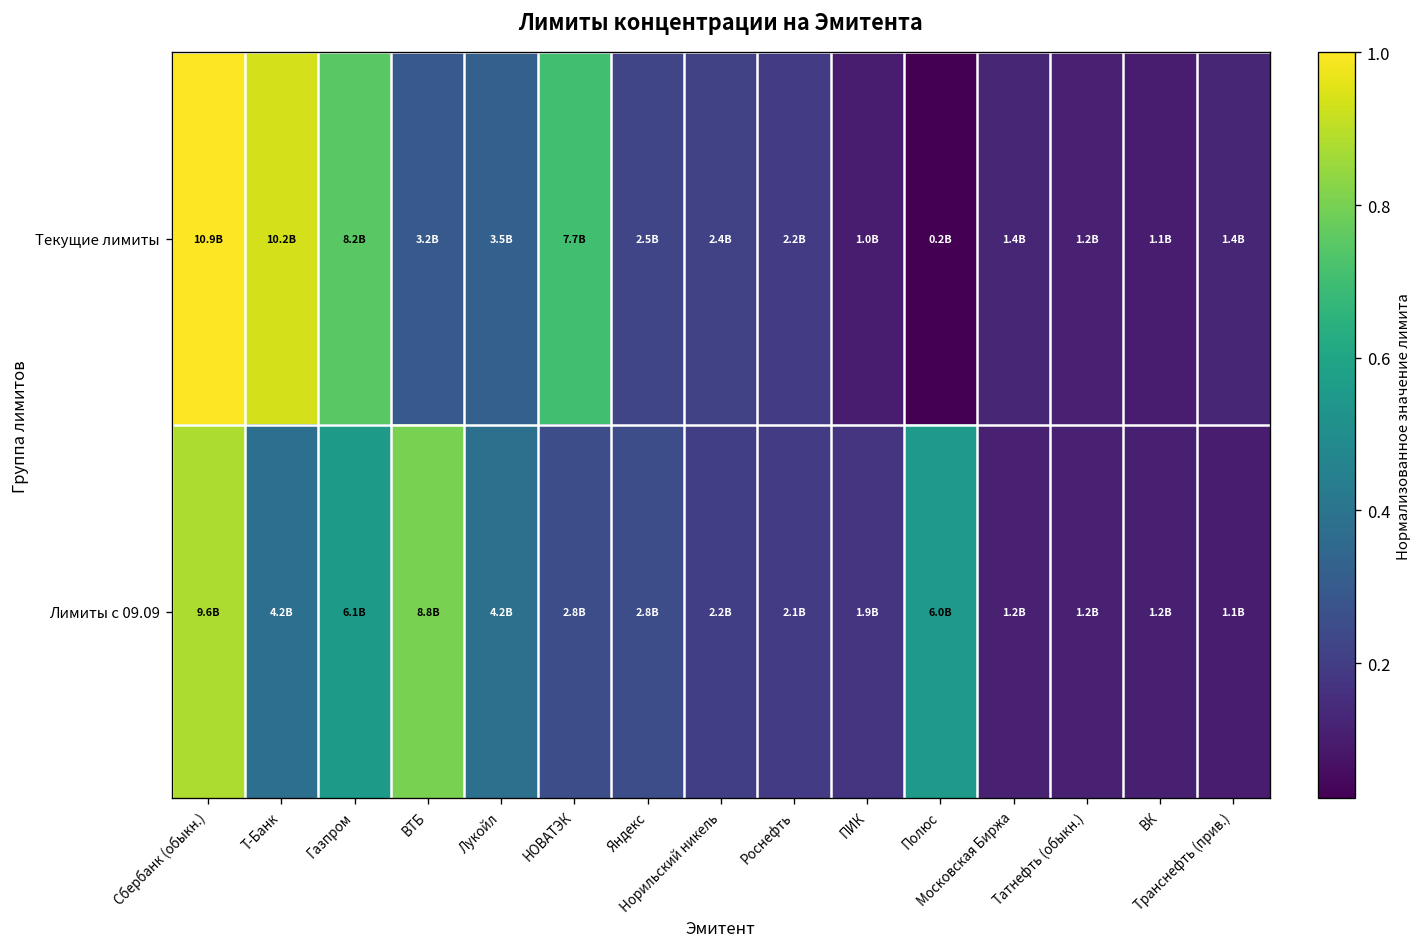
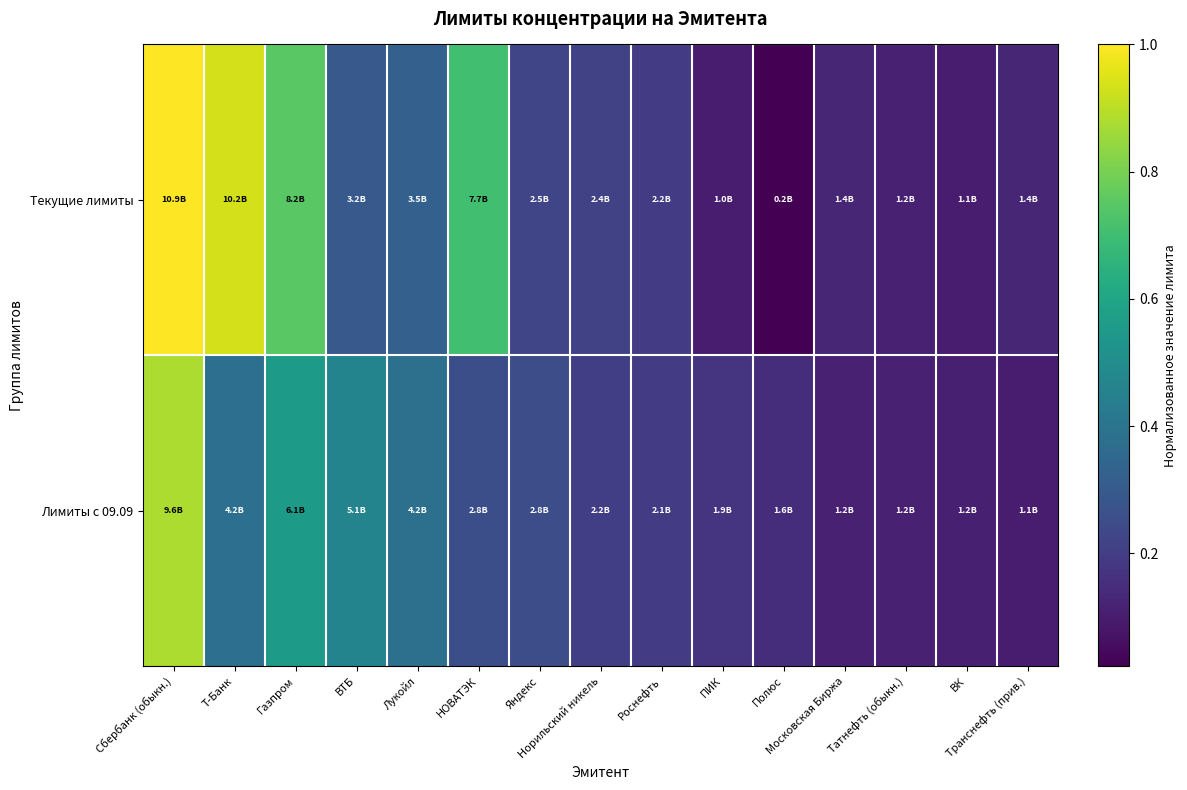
  {
    "Текущие лимиты": {
      "Сбербанк (обыкн.)": "10.9B",
      "Т-Банк": "10.2B",
      "Газпром": "8.2B",
      "ВТБ": "3.2B",
      "Лукойл": "3.5B",
      "НОВАТЭК": "7.7B",
      "Яндекс": "2.5B",
      "Норильский никель": "2.4B",
      "Роснефть": "2.2B",
      "ПИК": "1.0B",
      "Полюс": "0.2B",
      "Московская Биржа": "1.4B",
      "Татнефть (обыкн.)": "1.2B",
      "ВК": "1.1B",
      "Транснефть (прив.)": "1.4B"
    },
    "Лимиты с 09.09": {
      "Сбербанк (обыкн.)": "9.6B",
      "Т-Банк": "4.2B",
      "Газпром": "6.1B",
-     "ВТБ": "8.8B",
+     "ВТБ": "5.1B",
      "Лукойл": "4.2B",
      "НОВАТЭК": "2.8B",
      "Яндекс": "2.8B",
      "Норильский никель": "2.2B",
      "Роснефть": "2.1B",
      "ПИК": "1.9B",
-     "Полюс": "6.0B",
+     "Полюс": "1.6B",
      "Московская Биржа": "1.2B",
      "Татнефть (обыкн.)": "1.2B",
      "ВК": "1.2B",
      "Транснефть (прив.)": "1.1B"
    }
  }
